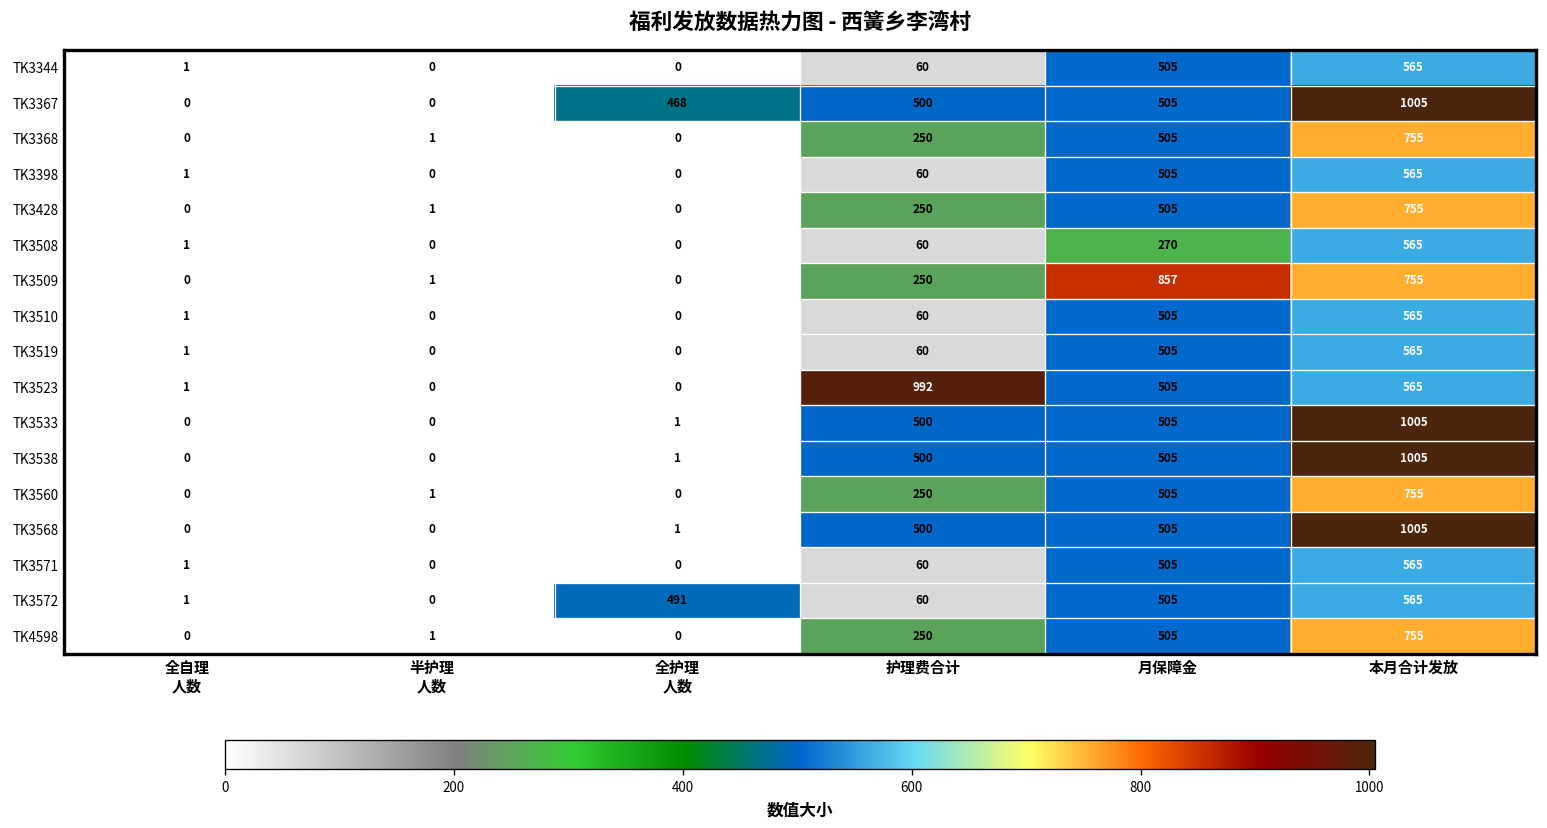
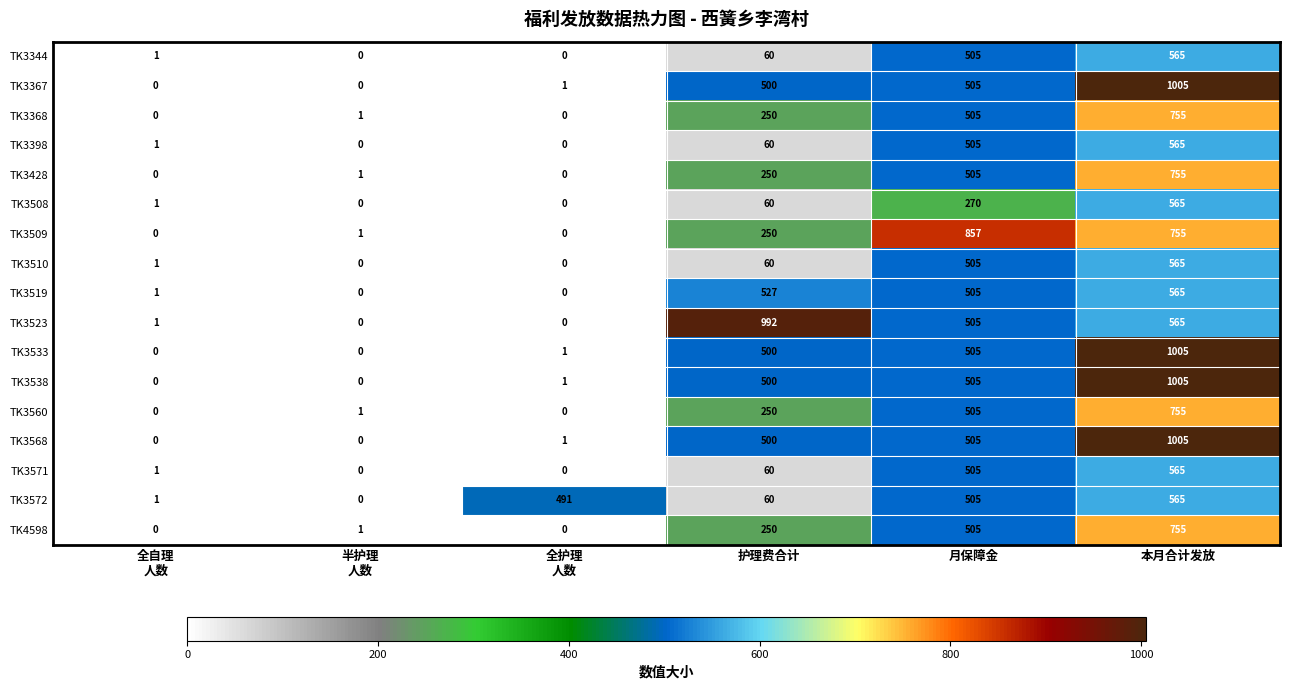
  {
    "TK3344": {
      "全自理 人数": 1,
      "半护理 人数": 0,
      "全护理 人数": 0,
      "护理费合计": 60,
      "月保障金": 505,
      "本月合计发放": 565
    },
    "TK3367": {
      "全自理 人数": 0,
      "半护理 人数": 0,
-     "全护理 人数": 468,
+     "全护理 人数": 1,
      "护理费合计": 500,
      "月保障金": 505,
      "本月合计发放": 1005
    },
    "TK3368": {
      "全自理 人数": 0,
      "半护理 人数": 1,
      "全护理 人数": 0,
      "护理费合计": 250,
      "月保障金": 505,
      "本月合计发放": 755
    },
    "TK3398": {
      "全自理 人数": 1,
      "半护理 人数": 0,
      "全护理 人数": 0,
      "护理费合计": 60,
      "月保障金": 505,
      "本月合计发放": 565
    },
    "TK3428": {
      "全自理 人数": 0,
      "半护理 人数": 1,
      "全护理 人数": 0,
      "护理费合计": 250,
      "月保障金": 505,
      "本月合计发放": 755
    },
    "TK3508": {
      "全自理 人数": 1,
      "半护理 人数": 0,
      "全护理 人数": 0,
      "护理费合计": 60,
      "月保障金": 270,
      "本月合计发放": 565
    },
    "TK3509": {
      "全自理 人数": 0,
      "半护理 人数": 1,
      "全护理 人数": 0,
      "护理费合计": 250,
      "月保障金": 857,
      "本月合计发放": 755
    },
    "TK3510": {
      "全自理 人数": 1,
      "半护理 人数": 0,
      "全护理 人数": 0,
      "护理费合计": 60,
      "月保障金": 505,
      "本月合计发放": 565
    },
    "TK3519": {
      "全自理 人数": 1,
      "半护理 人数": 0,
      "全护理 人数": 0,
-     "护理费合计": 60,
+     "护理费合计": 527,
      "月保障金": 505,
      "本月合计发放": 565
    },
    "TK3523": {
      "全自理 人数": 1,
      "半护理 人数": 0,
      "全护理 人数": 0,
      "护理费合计": 992,
      "月保障金": 505,
      "本月合计发放": 565
    },
    "TK3533": {
      "全自理 人数": 0,
      "半护理 人数": 0,
      "全护理 人数": 1,
      "护理费合计": 500,
      "月保障金": 505,
      "本月合计发放": 1005
    },
    "TK3538": {
      "全自理 人数": 0,
      "半护理 人数": 0,
      "全护理 人数": 1,
      "护理费合计": 500,
      "月保障金": 505,
      "本月合计发放": 1005
    },
    "TK3560": {
      "全自理 人数": 0,
      "半护理 人数": 1,
      "全护理 人数": 0,
      "护理费合计": 250,
      "月保障金": 505,
      "本月合计发放": 755
    },
    "TK3568": {
      "全自理 人数": 0,
      "半护理 人数": 0,
      "全护理 人数": 1,
      "护理费合计": 500,
      "月保障金": 505,
      "本月合计发放": 1005
    },
    "TK3571": {
      "全自理 人数": 1,
      "半护理 人数": 0,
      "全护理 人数": 0,
      "护理费合计": 60,
      "月保障金": 505,
      "本月合计发放": 565
    },
    "TK3572": {
      "全自理 人数": 1,
      "半护理 人数": 0,
      "全护理 人数": 491,
      "护理费合计": 60,
      "月保障金": 505,
      "本月合计发放": 565
    },
    "TK4598": {
      "全自理 人数": 0,
      "半护理 人数": 1,
      "全护理 人数": 0,
      "护理费合计": 250,
      "月保障金": 505,
      "本月合计发放": 755
    }
  }
